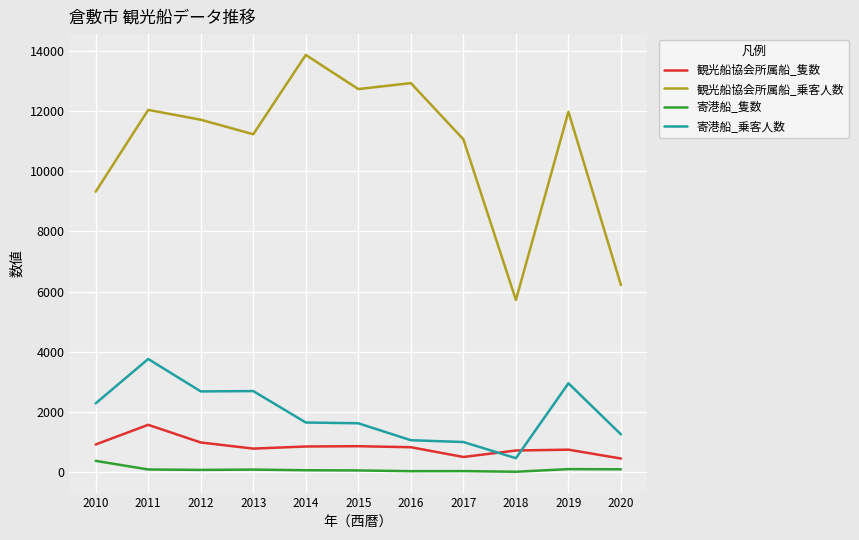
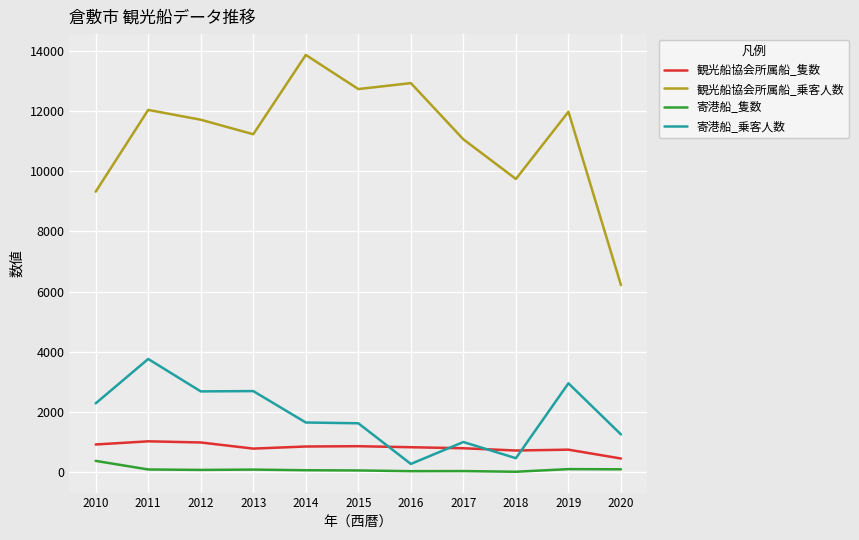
  {
    "観光船協会所属船_隻数": {
      "2010": 900,
-     "2011": 1600,
+     "2011": 1000,
      "2012": 1000,
      "2013": 800,
      "2014": 900,
      "2015": 900,
      "2016": 800,
-     "2017": 500,
+     "2017": 800,
      "2018": 700,
      "2019": 800,
      "2020": 500
    },
    "観光船協会所属船_乗客人数": {
      "2010": 9300,
      "2011": 12000,
      "2012": 11700,
      "2013": 11200,
      "2014": 13900,
      "2015": 12700,
      "2016": 12900,
      "2017": 11100,
-     "2018": 5700,
+     "2018": 9700,
      "2019": 12000,
      "2020": 6200
    },
    "寄港船_隻数": {
      "2010": 400,
      "2011": 100,
      "2012": 100,
      "2013": 100,
      "2014": 100,
      "2015": 100,
      "2016": 0,
      "2017": 0,
      "2018": 0,
      "2019": 100,
      "2020": 100
    },
    "寄港船_乗客人数": {
      "2010": 2300,
      "2011": 3800,
      "2012": 2700,
      "2013": 2700,
      "2014": 1700,
      "2015": 1600,
-     "2016": 1100,
+     "2016": 300,
      "2017": 1000,
      "2018": 500,
      "2019": 3000,
      "2020": 1300
    }
  }
